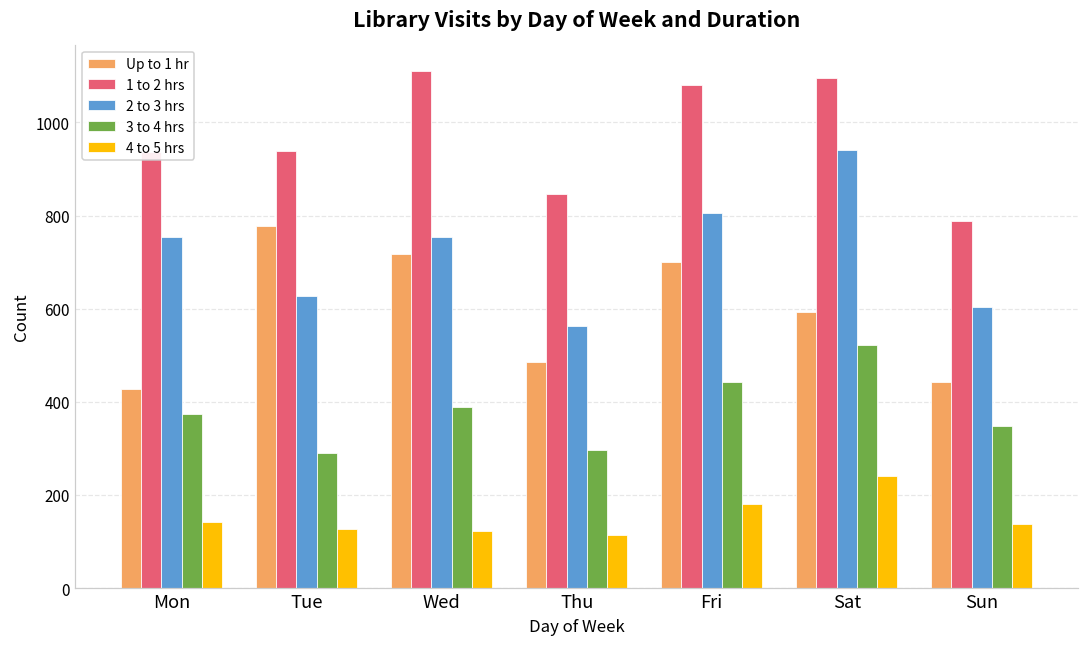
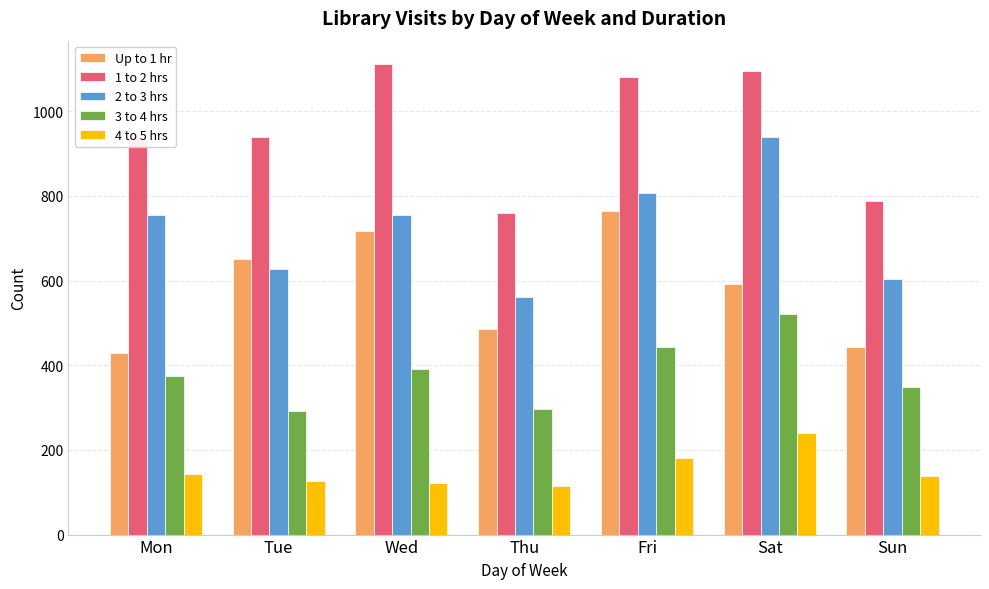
  {
    "Up to 1 hr": {
      "Mon": 430,
-     "Tue": 780,
+     "Tue": 650,
      "Wed": 720,
      "Thu": 490,
-     "Fri": 700,
+     "Fri": 770,
      "Sat": 590,
      "Sun": 440
    },
    "1 to 2 hrs": {
      "Tue": 940,
      "Wed": 1110,
-     "Thu": 850,
+     "Thu": 760,
      "Fri": 1080,
      "Sat": 1100,
      "Sun": 790
    },
    "2 to 3 hrs": {
      "Mon": 750,
      "Tue": 630,
      "Wed": 760,
      "Thu": 560,
      "Fri": 810,
      "Sat": 940,
      "Sun": 600
    },
    "3 to 4 hrs": {
      "Mon": 370,
      "Tue": 290,
      "Wed": 390,
      "Thu": 300,
      "Fri": 440,
      "Sat": 520,
      "Sun": 350
    },
    "4 to 5 hrs": {
      "Mon": 140,
      "Tue": 130,
      "Wed": 120,
      "Thu": 110,
      "Fri": 180,
      "Sat": 240,
      "Sun": 140
    }
  }
